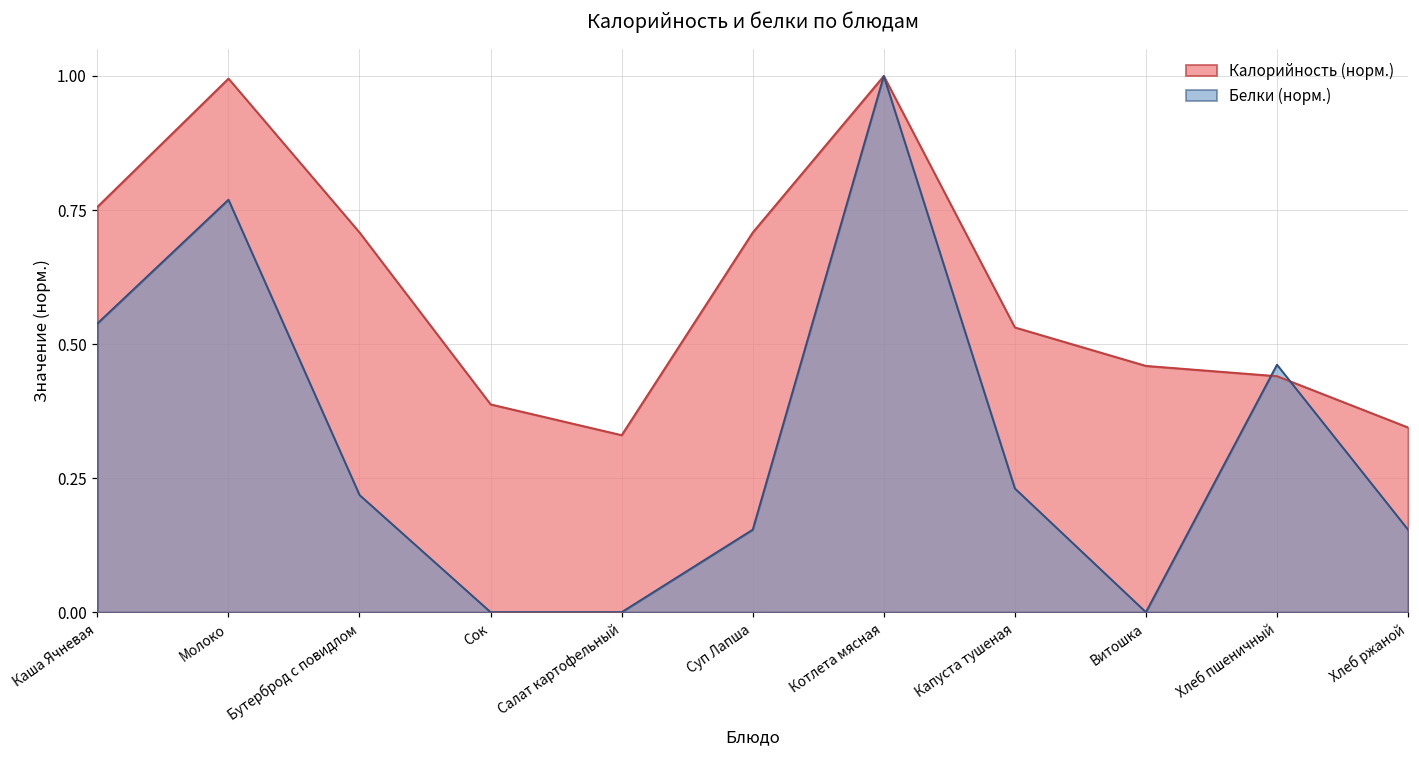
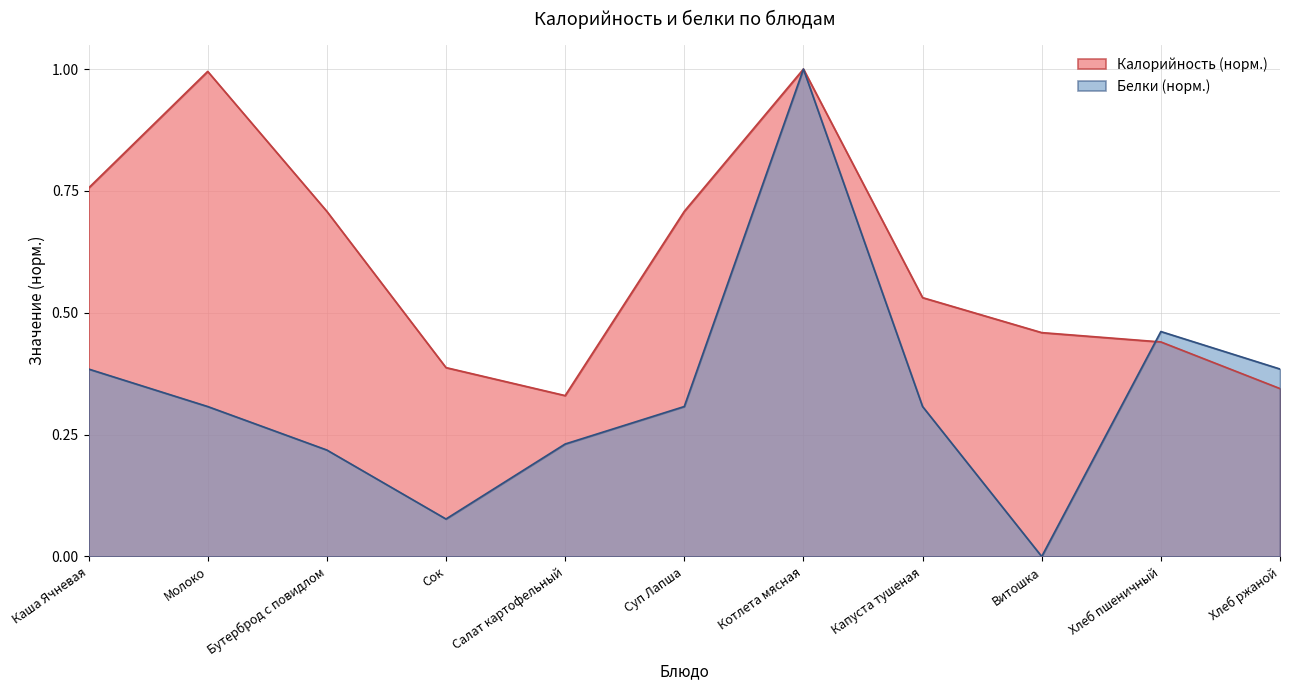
  {
    "Калорийность (норм.)": {
      "Каша Ячневая": 0.76,
      "Молоко": 1.00,
      "Бутерброд с повидлом": 0.71,
      "Сок": 0.39,
      "Салат картофельный": 0.33,
      "Суп Лапша": 0.71,
      "Капуста тушеная": 0.53,
      "Витошка": 0.46,
      "Хлеб пшеничный": 0.44,
      "Хлеб ржаной": 0.34
    },
    "Белки (норм.)": {
-     "Каша Ячневая": 0.54,
-     "Молоко": 0.77,
+     "Каша Ячневая": 0.38,
+     "Молоко": 0.31,
      "Бутерброд с повидлом": 0.22,
-     "Сок": 0.00,
-     "Салат картофельный": 0.00,
-     "Суп Лапша": 0.15,
-     "Капуста тушеная": 0.23,
+     "Сок": 0.08,
+     "Салат картофельный": 0.23,
+     "Суп Лапша": 0.31,
+     "Капуста тушеная": 0.31,
      "Витошка": 0.00,
      "Хлеб пшеничный": 0.46,
-     "Хлеб ржаной": 0.15
+     "Хлеб ржаной": 0.38
    }
  }
